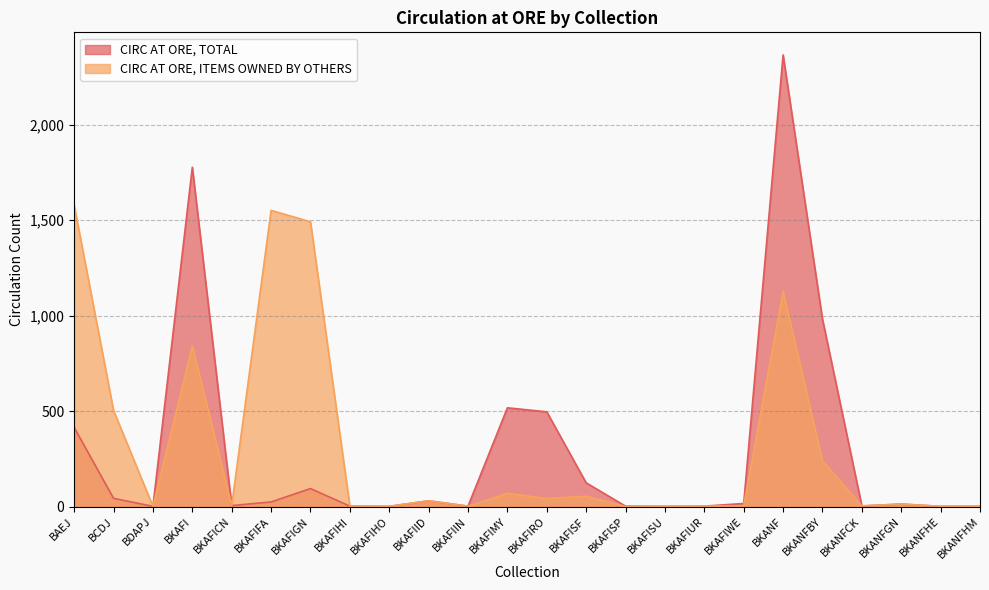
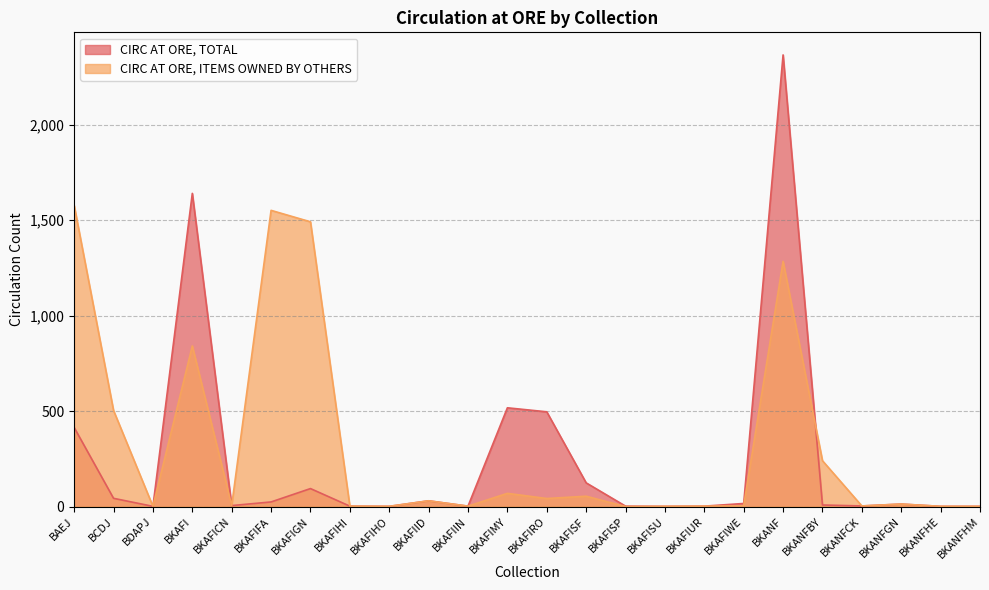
  {
    "CIRC AT ORE, TOTAL": {
      "BAEJ": "410",
      "BCDJ": "40",
-     "BKAFI": "1,780",
+     "BKAFI": "1,640",
      "BKAFIFA": "20",
      "BKAFIGN": "90",
      "BKAFIMY": "520",
      "BKAFIRO": "500",
      "BKAFISF": "120",
      "BKANF": "2,370",
-     "BKANFBY": "980"
+     "BKANFBY": "10"
    },
    "CIRC AT ORE, ITEMS OWNED BY OTHERS": {
      "BAEJ": "1,580",
      "BCDJ": "500",
      "BKAFI": "840",
      "BKAFIFA": "1,550",
      "BKAFIGN": "1,490",
      "BKAFIMY": "70",
      "BKAFIRO": "40",
      "BKAFISF": "50",
-     "BKANF": "1,130",
+     "BKANF": "1,280",
      "BKANFBY": "240"
    }
  }
